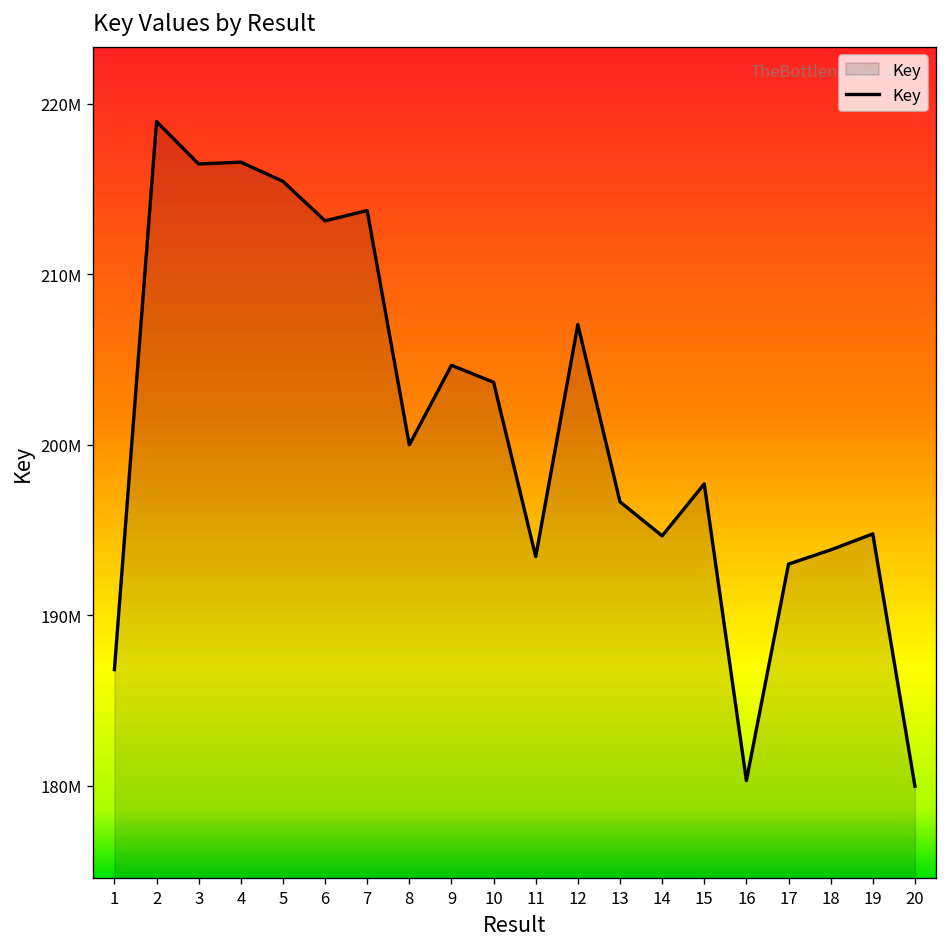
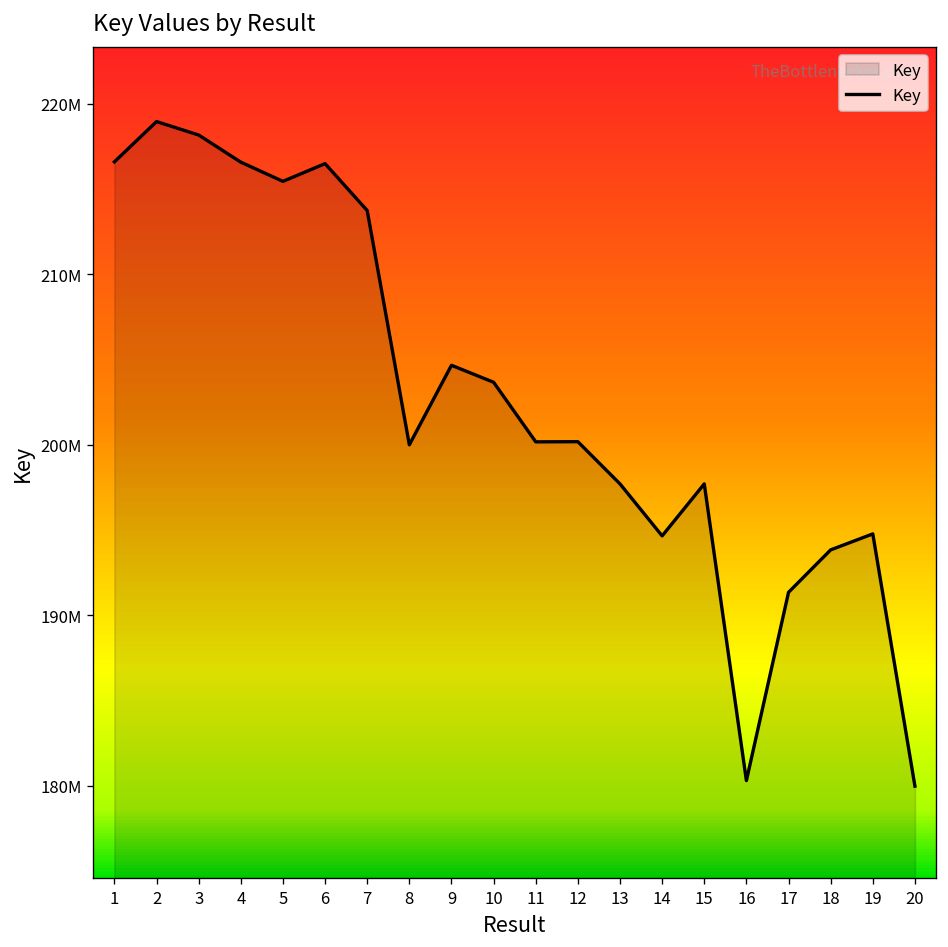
  {
-   "1": 186800000,
+   "1": 216600000,
    "2": 218900000,
-   "3": 216500000,
+   "3": 218200000,
    "4": 216600000,
    "5": 215400000,
-   "6": 213100000,
+   "6": 216500000,
    "7": 213700000,
    "8": 200000000,
    "9": 204700000,
    "10": 203700000,
-   "11": 193400000,
-   "12": 207100000,
-   "13": 196700000,
+   "11": 200200000,
+   "12": 200200000,
+   "13": 197700000,
    "14": 194700000,
    "15": 197700000,
    "16": 180300000,
-   "17": 193000000,
+   "17": 191400000,
    "18": 193800000,
    "19": 194800000,
    "20": 180000000
  }
